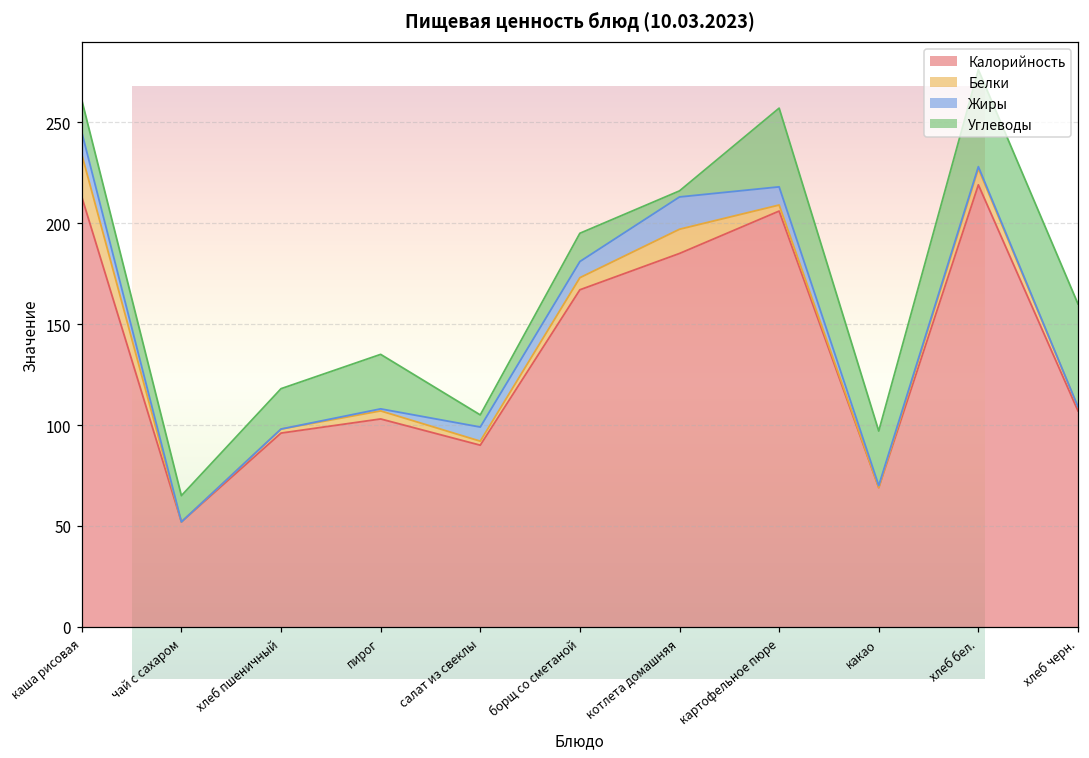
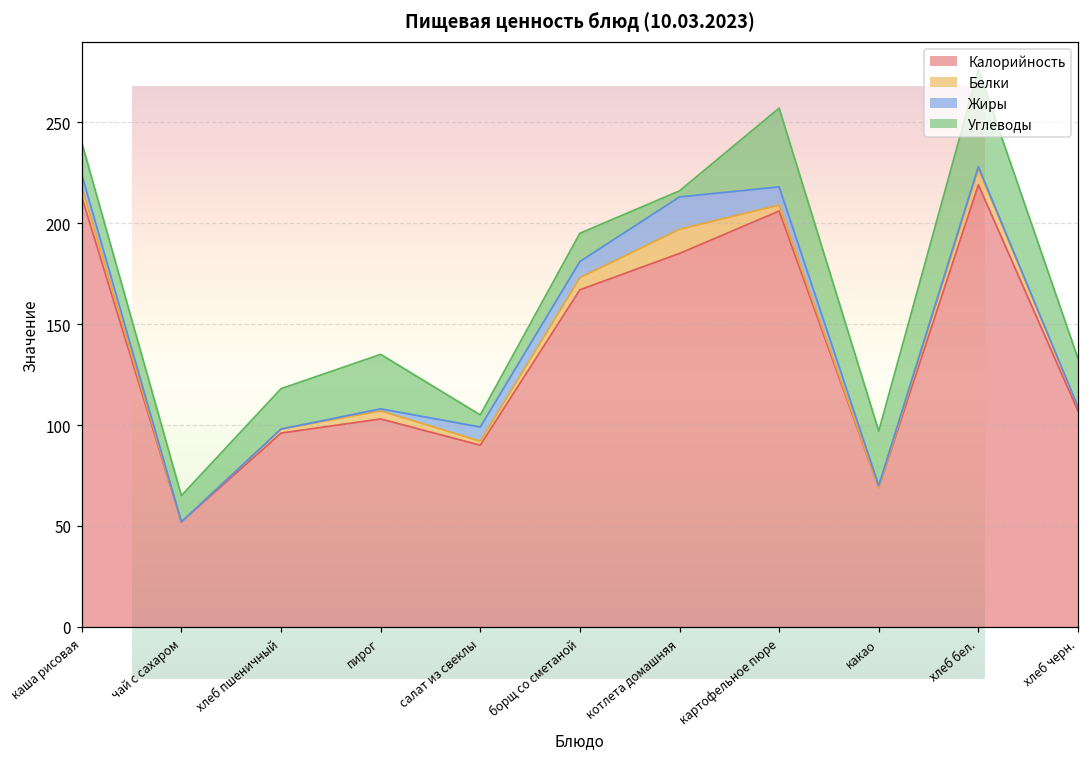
  {
    "Калорийность": {
      "каша рисовая": 213,
      "хлеб черн.": 107
    },
    "Белки": {
-     "каша рисовая": 21
+     "каша рисовая": 5
    },
    "Жиры": {
-     "каша рисовая": 11
+     "каша рисовая": 6
    },
    "Углеводы": {
      "каша рисовая": 16,
-     "хлеб черн.": 51
+     "хлеб черн.": 24
    }
  }
